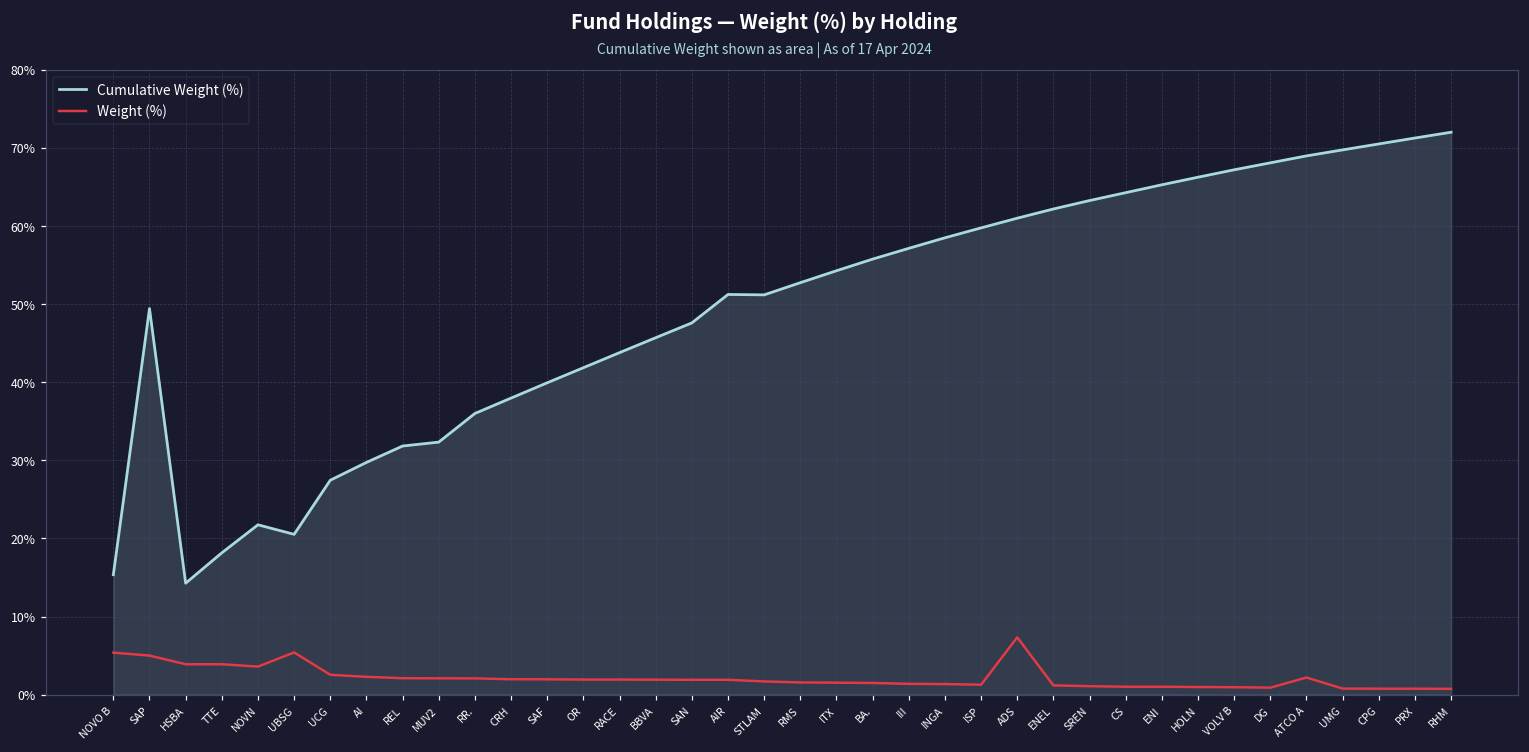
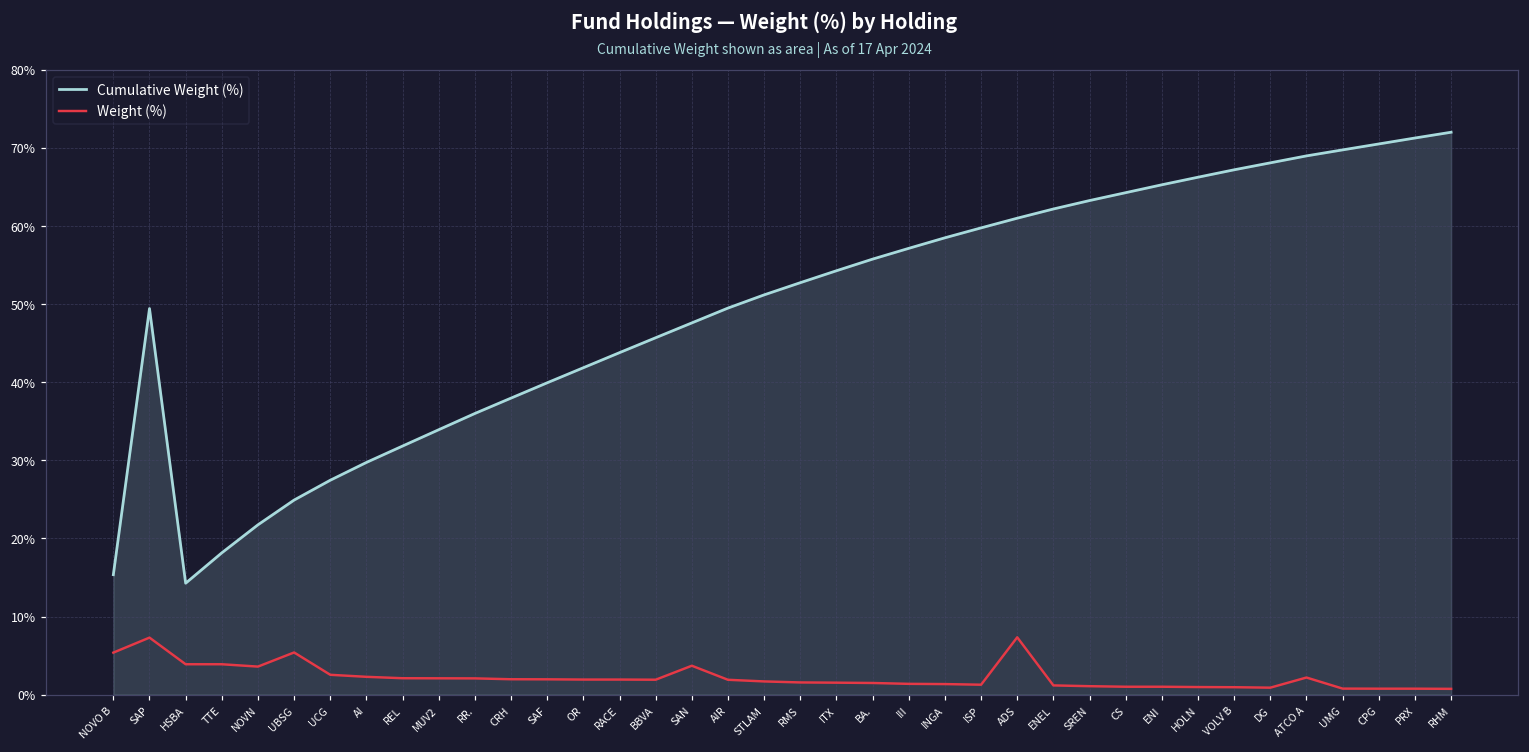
  {
    "Cumulative Weight (%)": {
      "NOVO B": "15%",
      "SAP": "49%",
      "HSBA": "14%",
      "TTE": "18%",
      "NOVN": "22%",
-     "UBSG": "21%",
+     "UBSG": "25%",
      "UCG": "27%",
      "AI": "30%",
      "REL": "32%",
-     "MUV2": "32%",
+     "MUV2": "34%",
      "RR.": "36%",
      "CRH": "38%",
      "SAF": "40%",
      "OR": "42%",
      "RACE": "44%",
      "BBVA": "46%",
      "SAN": "48%",
-     "AIR": "51%",
+     "AIR": "50%",
      "STLAM": "51%",
      "RMS": "53%",
      "ITX": "54%",
      "BA.": "56%",
      "III": "57%",
      "INGA": "59%",
      "ISP": "60%",
      "ADS": "61%",
      "ENEL": "62%",
      "SREN": "63%",
      "CS": "64%",
      "ENI": "65%",
      "HOLN": "66%",
      "VOLV B": "67%",
      "DG": "68%",
      "ATCO A": "69%",
      "UMG": "70%",
      "CPG": "71%",
      "PRX": "71%",
      "RHM": "72%"
    },
    "Weight (%)": {
      "NOVO B": "5%",
-     "SAP": "5%",
+     "SAP": "7%",
      "HSBA": "4%",
      "TTE": "4%",
      "NOVN": "4%",
      "UBSG": "5%",
      "UCG": "3%",
      "AI": "2%",
      "REL": "2%",
      "MUV2": "2%",
      "RR.": "2%",
      "CRH": "2%",
      "SAF": "2%",
      "OR": "2%",
      "RACE": "2%",
      "BBVA": "2%",
-     "SAN": "2%",
+     "SAN": "4%",
      "AIR": "2%",
      "STLAM": "2%",
      "RMS": "2%",
      "ITX": "2%",
      "BA.": "1%",
      "III": "1%",
      "INGA": "1%",
      "ISP": "1%",
      "ADS": "7%",
      "ENEL": "1%",
      "SREN": "1%",
      "CS": "1%",
      "ENI": "1%",
      "HOLN": "1%",
      "VOLV B": "1%",
      "DG": "1%",
      "ATCO A": "2%",
      "UMG": "1%",
      "CPG": "1%",
      "PRX": "1%",
      "RHM": "1%"
    }
  }
